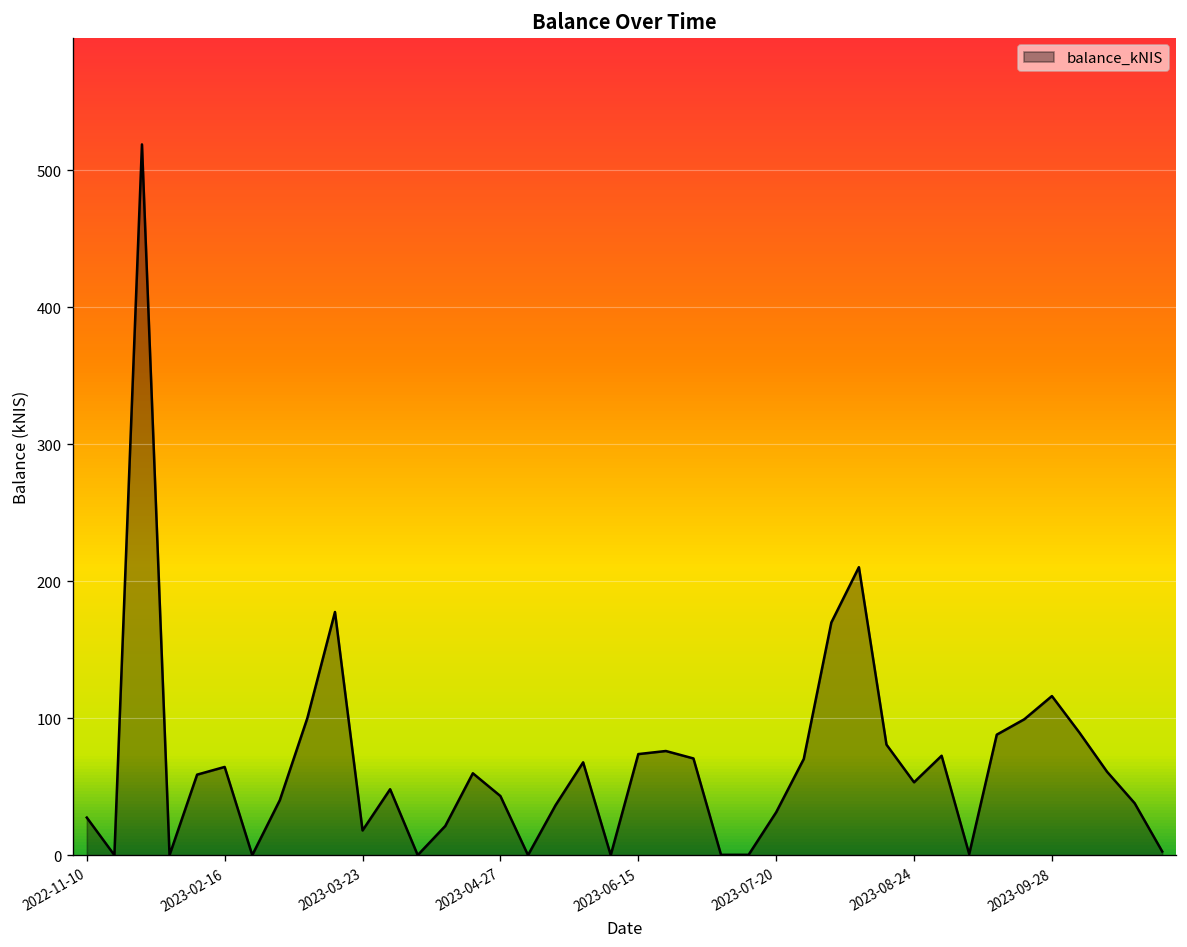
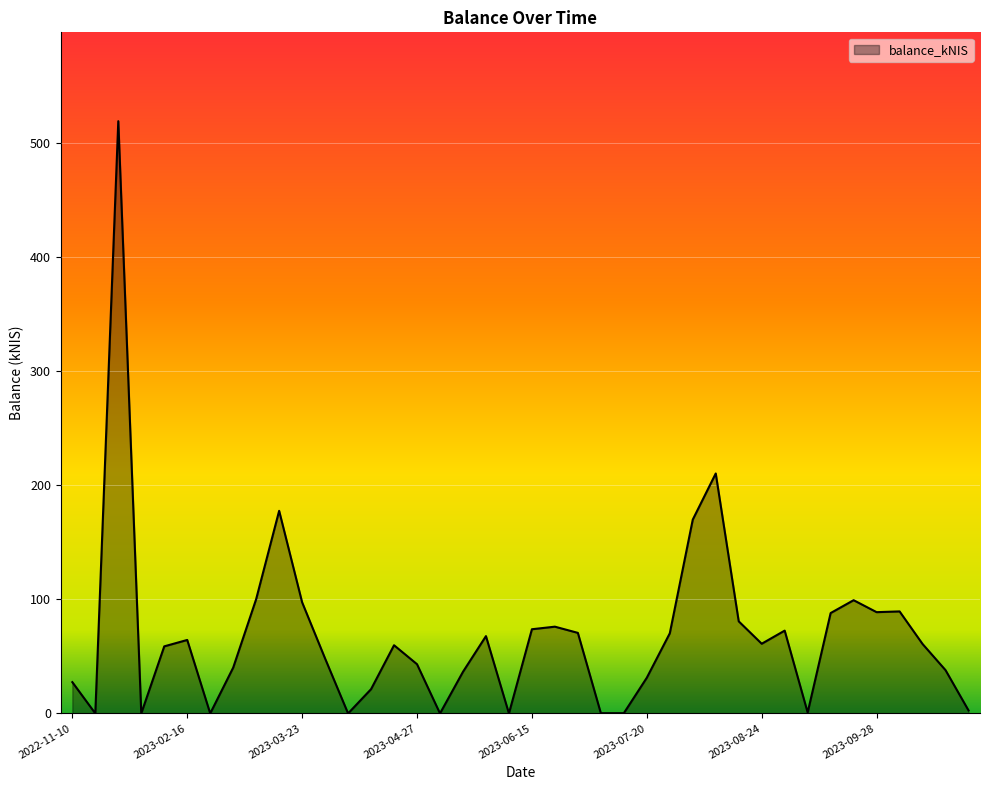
  {
    "2022-11-10": 27,
    "2023-02-16": 64,
-   "2023-03-23": 18,
+   "2023-03-23": 97,
    "2023-04-27": 43,
    "2023-06-15": 74,
    "2023-07-20": 31,
-   "2023-08-24": 53,
-   "2023-09-28": 116
+   "2023-08-24": 61,
+   "2023-09-28": 89
  }
